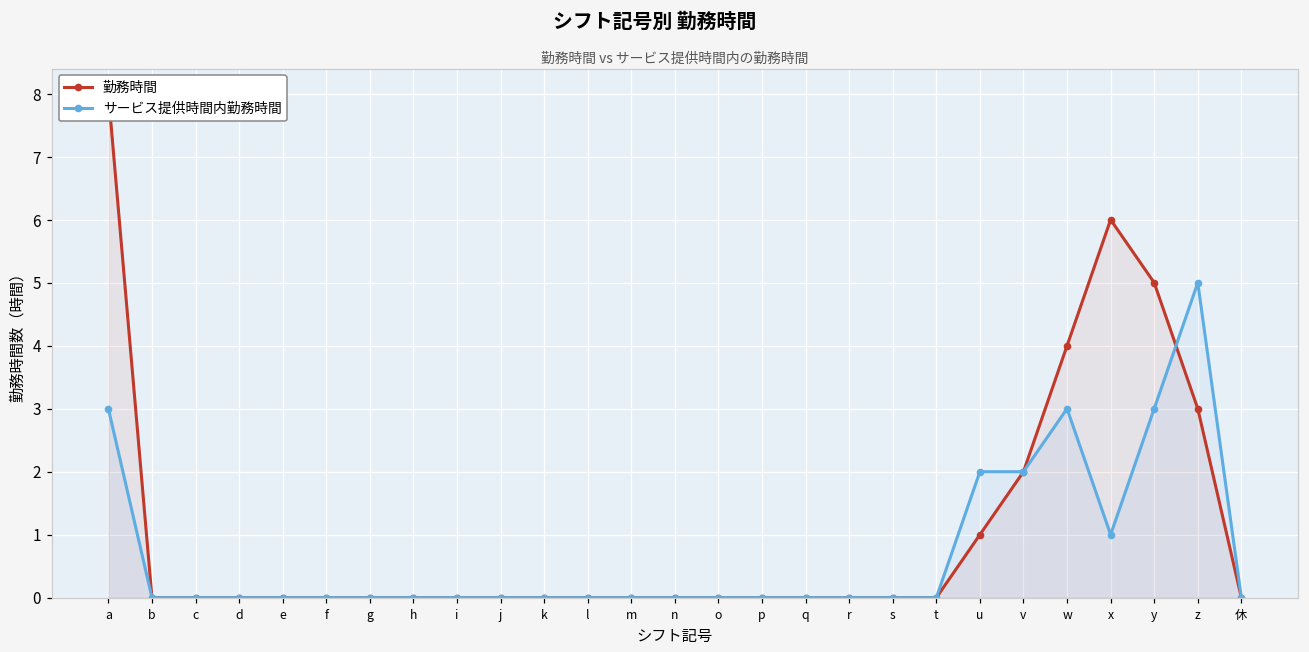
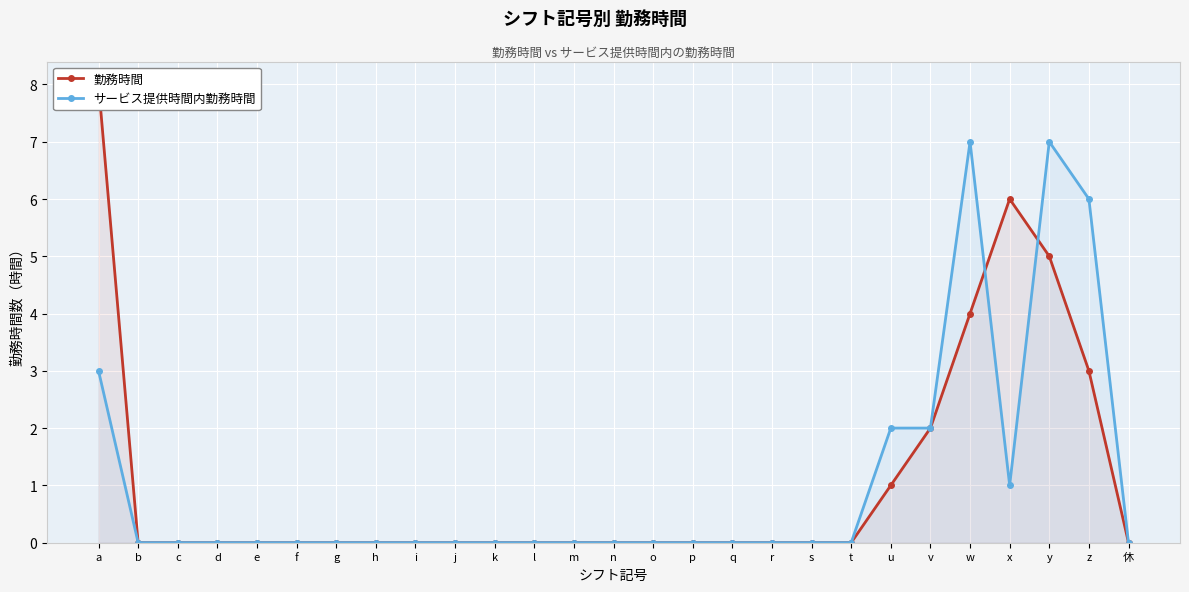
  {
    "勤務時間": {
      "u": 1,
      "w": 4,
      "x": 6,
      "y": 5,
      "z": 3
    },
    "サービス提供時間内勤務時間": {
      "a": 3,
      "u": 2,
-     "w": 3,
+     "w": 7,
      "x": 1,
-     "y": 3,
-     "z": 5
+     "y": 7,
+     "z": 6
    }
  }
